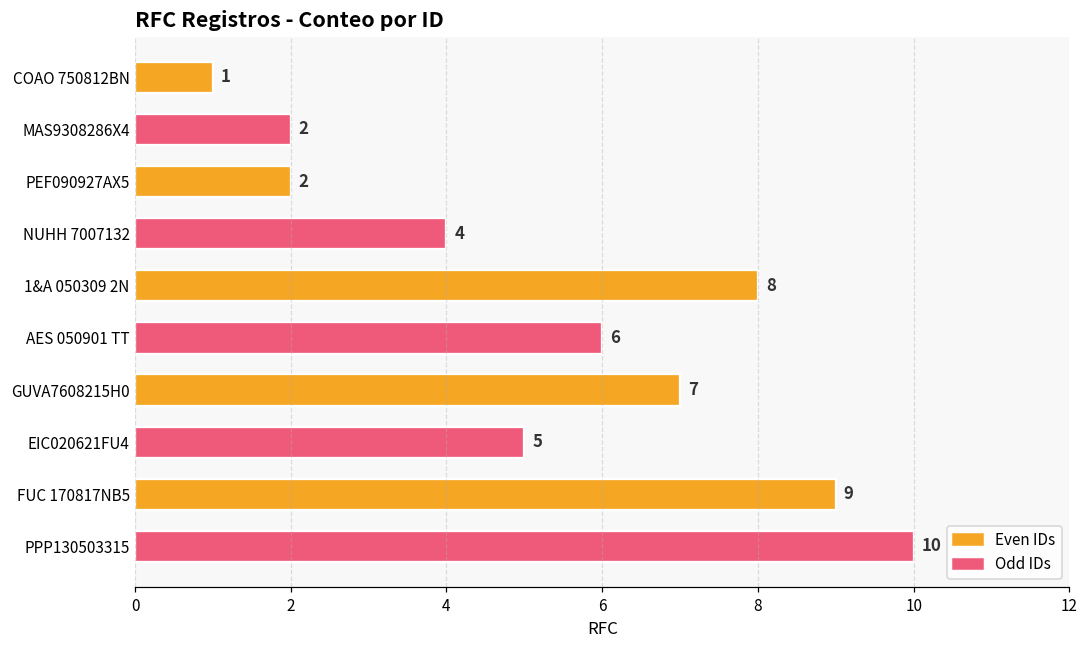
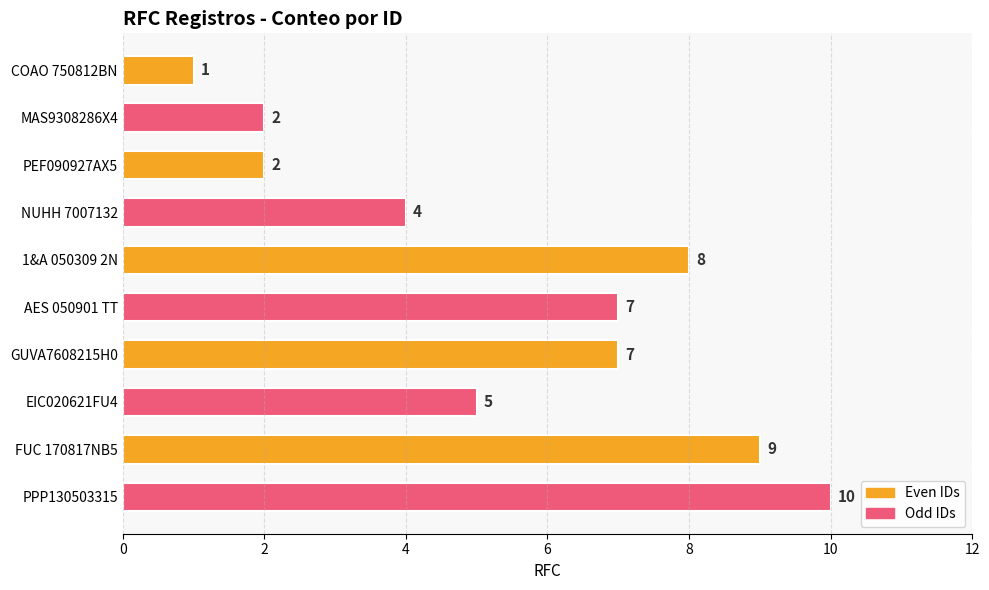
  {
    "COAO 750812BN": 1,
    "MAS9308286X4": 2,
    "PEF090927AX5": 2,
    "NUHH 7007132": 4,
    "1&A 050309 2N": 8,
-   "AES 050901 TT": 6,
+   "AES 050901 TT": 7,
    "GUVA7608215H0": 7,
    "EIC020621FU4": 5,
    "FUC 170817NB5": 9,
    "PPP130503315": 10
  }
